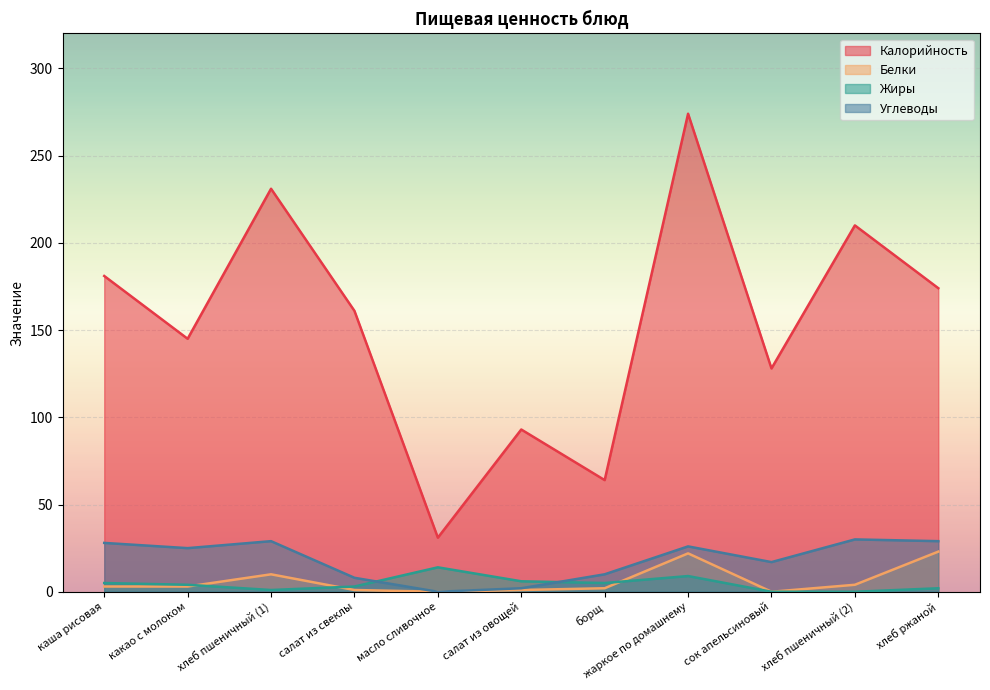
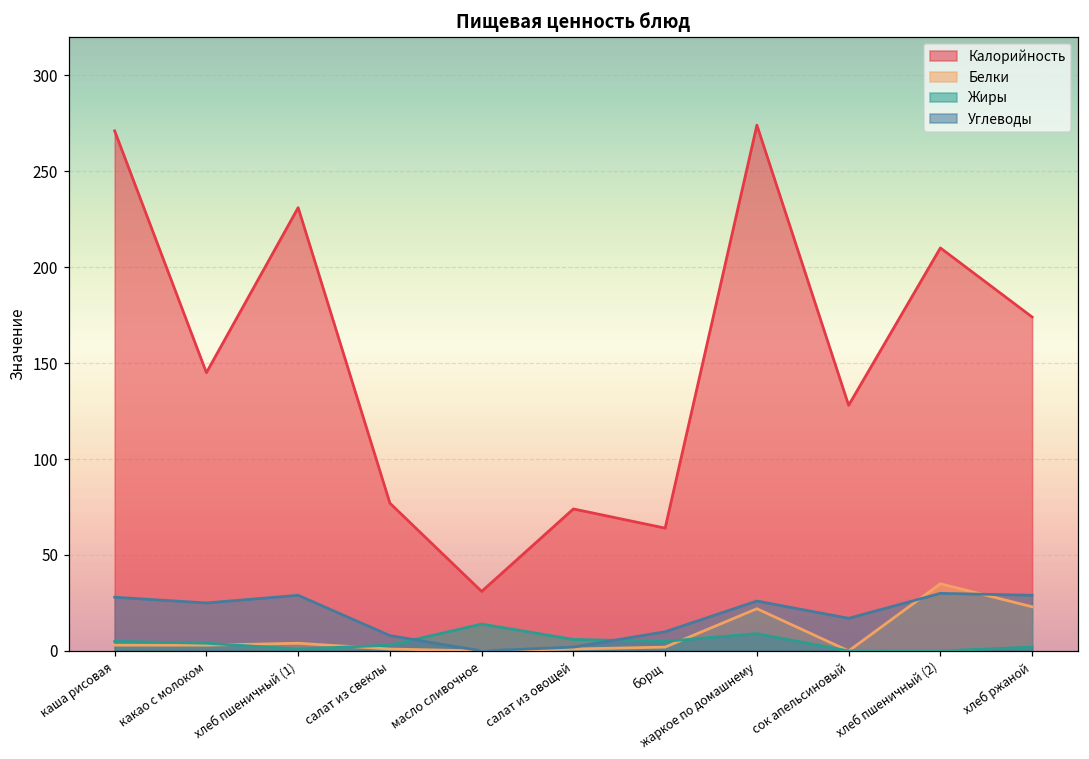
  {
    "Калорийность": {
-     "каша рисовая": 181,
+     "каша рисовая": 271,
      "какао с молоком": 145,
      "хлеб пшеничный (1)": 231,
-     "салат из свеклы": 161,
+     "салат из свеклы": 77,
      "масло сливочное": 31,
-     "салат из овощей": 93,
+     "салат из овощей": 74,
      "борщ": 64,
      "жаркое по домашнему": 274,
      "сок апельсиновый": 128,
      "хлеб пшеничный (2)": 210,
      "хлеб ржаной": 174
    },
    "Белки": {
      "каша рисовая": 3,
-     "хлеб пшеничный (1)": 10,
+     "хлеб пшеничный (1)": 4,
      "салат из свеклы": 1,
      "борщ": 2,
      "жаркое по домашнему": 22,
-     "хлеб пшеничный (2)": 4,
+     "хлеб пшеничный (2)": 35,
      "хлеб ржаной": 23
    }
  }
